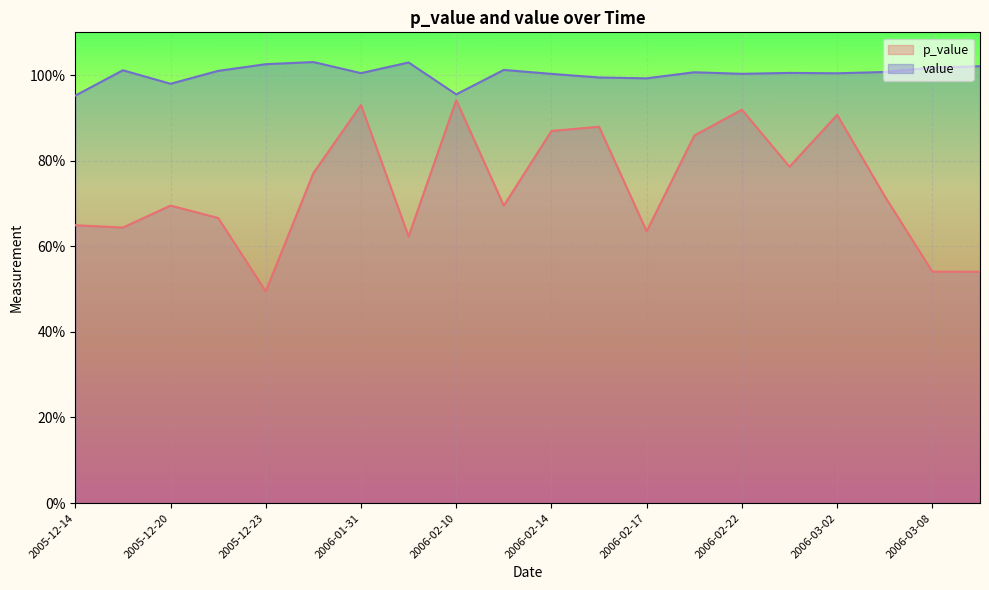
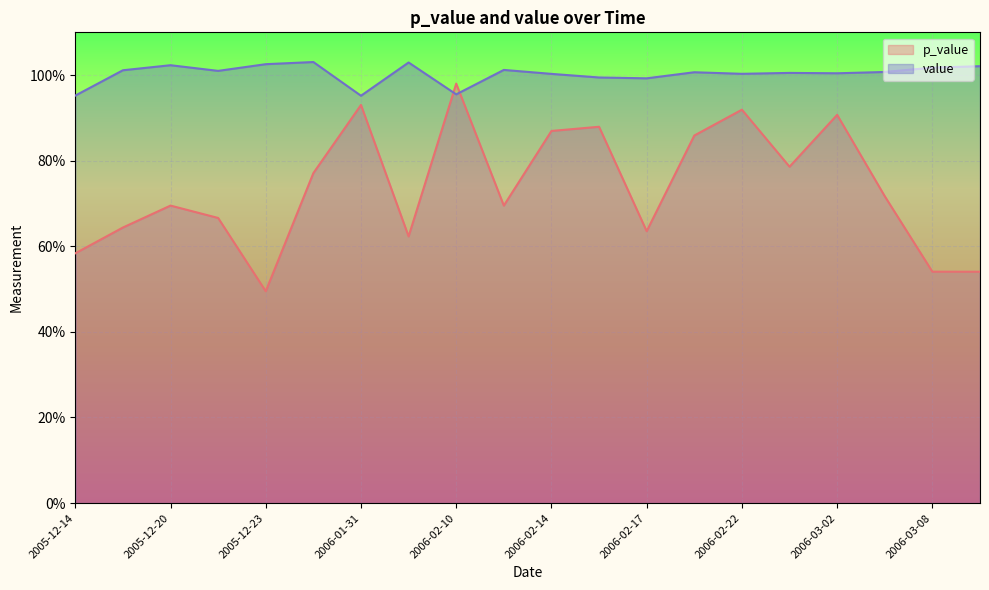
  {
    "p_value": {
-     "2005-12-14": "65%",
+     "2005-12-14": "58%",
      "2005-12-20": "70%",
      "2005-12-23": "49%",
      "2006-01-31": "93%",
-     "2006-02-10": "94%",
+     "2006-02-10": "98%",
      "2006-02-17": "64%",
      "2006-03-02": "91%",
      "2006-03-08": "54%"
    },
    "value": {
      "2005-12-14": "95%",
-     "2005-12-20": "98%",
+     "2005-12-20": "102%",
      "2005-12-23": "103%",
-     "2006-01-31": "100%",
+     "2006-01-31": "95%",
      "2006-02-10": "96%",
      "2006-02-17": "99%",
      "2006-03-02": "100%"
    }
  }
